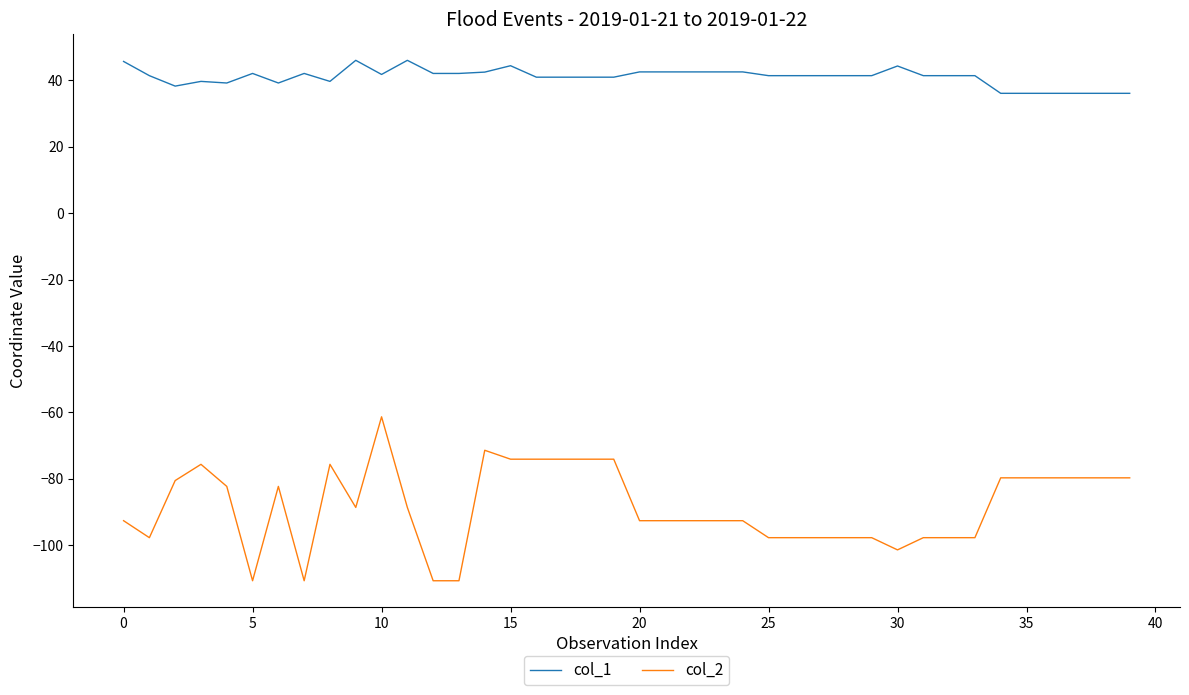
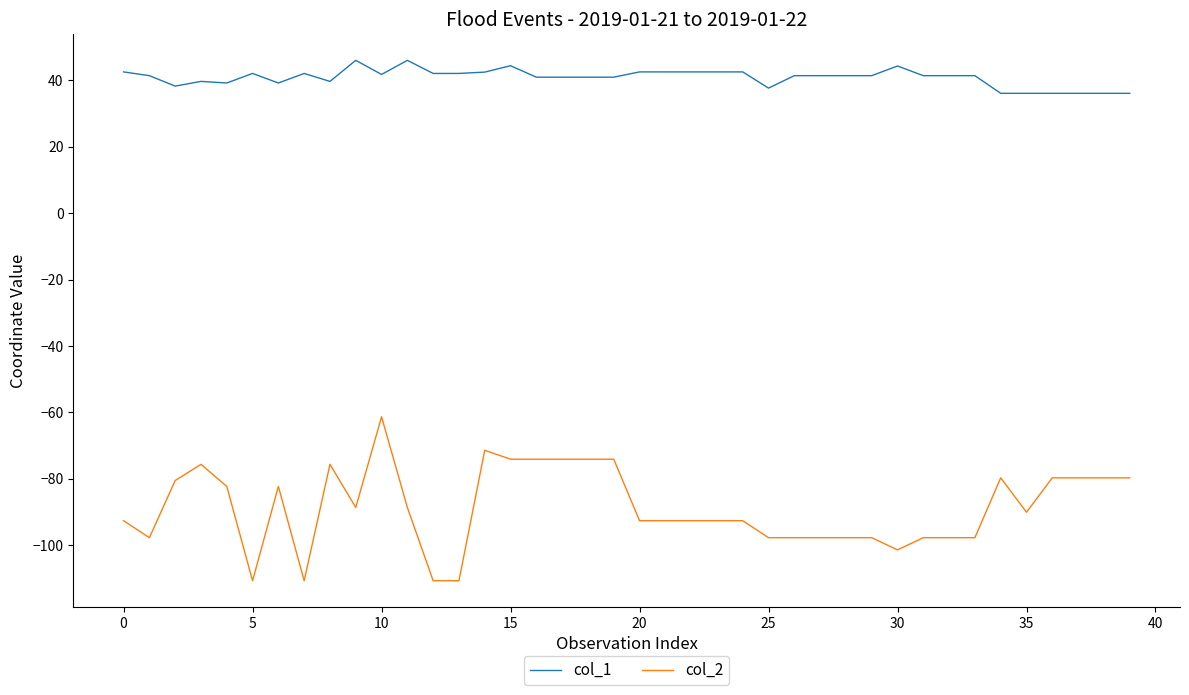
  {
    "col_1": {
-     "0": 46,
+     "0": 43,
      "5": 42,
      "10": 42,
      "15": 44,
      "20": 43,
-     "25": 41,
+     "25": 38,
      "30": 44,
      "35": 36
    },
    "col_2": {
      "0": -93,
      "5": -111,
      "10": -61,
      "15": -74,
      "20": -93,
      "25": -98,
      "30": -101,
-     "35": -80
+     "35": -90
    }
  }
